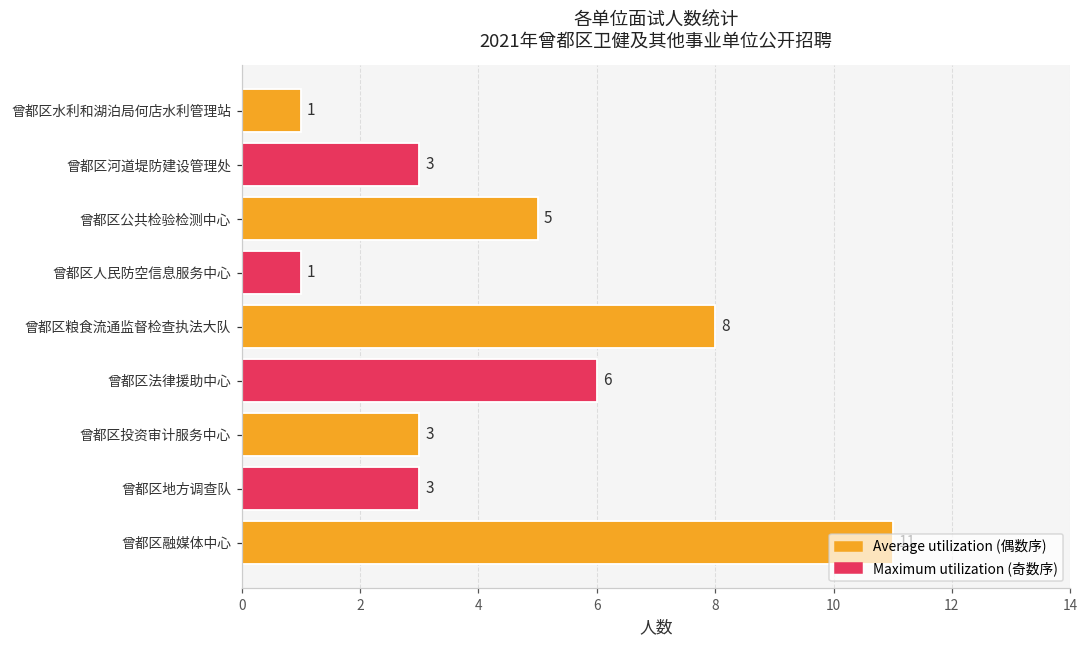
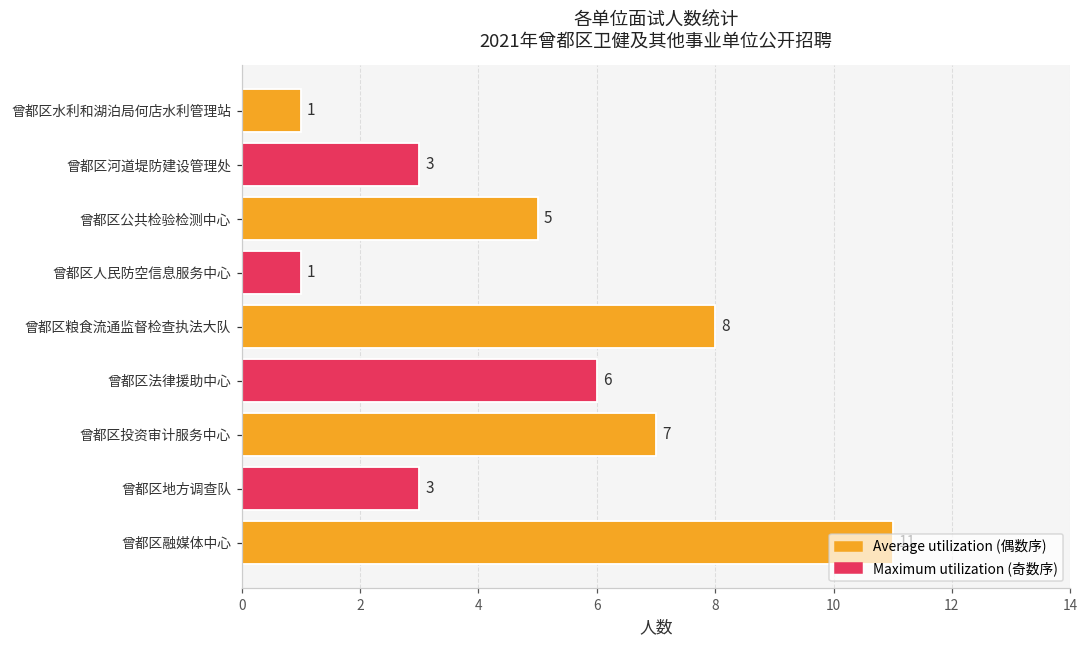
  {
    "曾都区水利和湖泊局何店水利管理站": 1,
    "曾都区河道堤防建设管理处": 3,
    "曾都区公共检验检测中心": 5,
    "曾都区人民防空信息服务中心": 1,
    "曾都区粮食流通监督检查执法大队": 8,
    "曾都区法律援助中心": 6,
-   "曾都区投资审计服务中心": 3,
+   "曾都区投资审计服务中心": 7,
    "曾都区地方调查队": 3
  }
